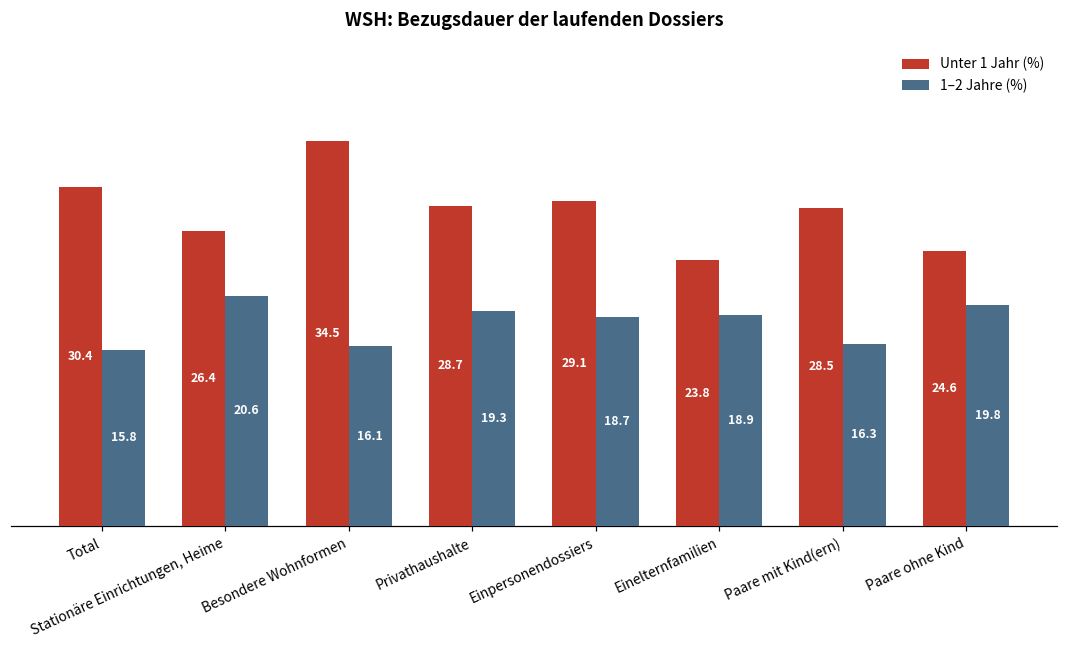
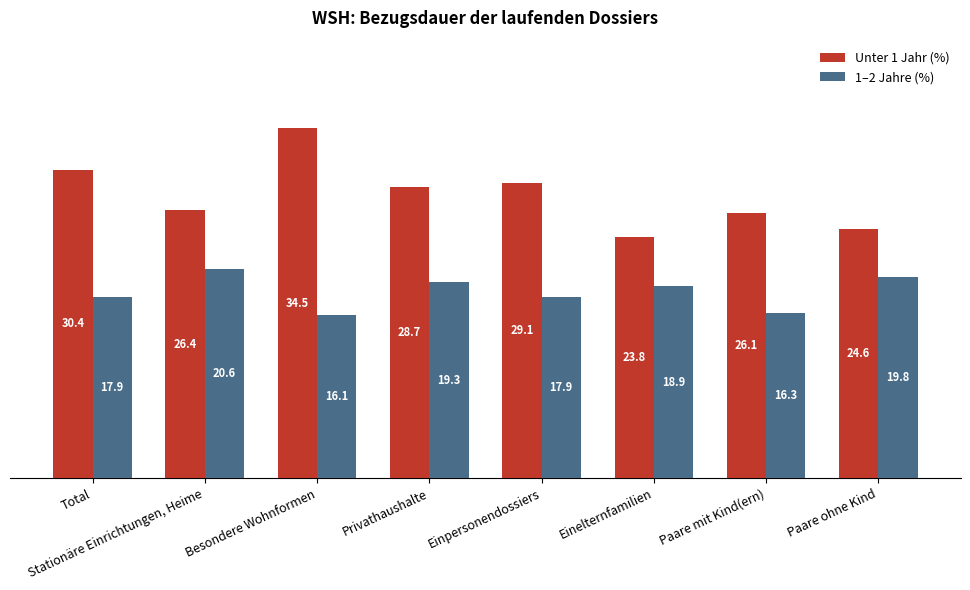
  {
    "Unter 1 Jahr (%)": {
      "Total": 30.4,
      "Stationäre Einrichtungen, Heime": 26.4,
      "Besondere Wohnformen": 34.5,
      "Privathaushalte": 28.7,
      "Einpersonendossiers": 29.1,
      "Einelternfamilien": 23.8,
-     "Paare mit Kind(ern)": 28.5,
+     "Paare mit Kind(ern)": 26.1,
      "Paare ohne Kind": 24.6
    },
    "1–2 Jahre (%)": {
-     "Total": 15.8,
+     "Total": 17.9,
      "Stationäre Einrichtungen, Heime": 20.6,
      "Besondere Wohnformen": 16.1,
      "Privathaushalte": 19.3,
-     "Einpersonendossiers": 18.7,
+     "Einpersonendossiers": 17.9,
      "Einelternfamilien": 18.9,
      "Paare mit Kind(ern)": 16.3,
      "Paare ohne Kind": 19.8
    }
  }
